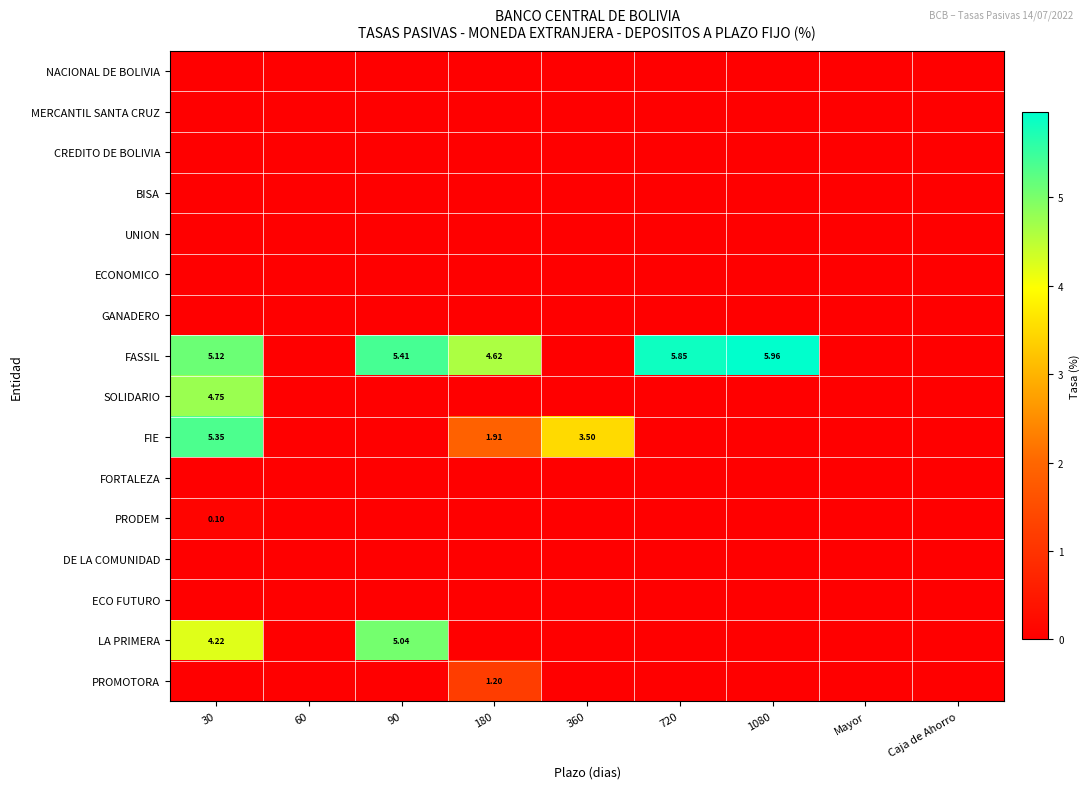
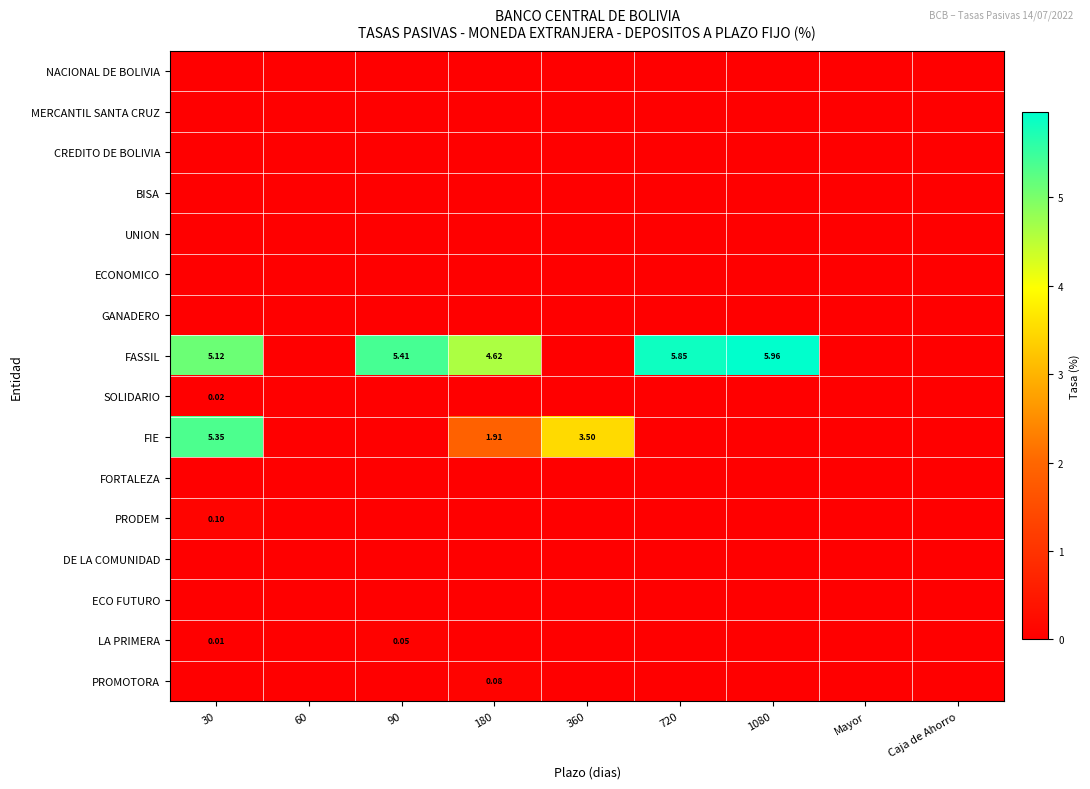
  {
    "FASSIL": {
      "30": 5.12,
      "90": 5.41,
      "180": 4.62,
      "720": 5.85,
      "1080": 5.96
    },
    "SOLIDARIO": {
-     "30": 4.75
+     "30": 0.02
    },
    "FIE": {
      "30": 5.35,
      "180": 1.91,
      "360": 3.50
    },
    "PRODEM": {
      "30": 0.10
    },
    "LA PRIMERA": {
-     "30": 4.22,
-     "90": 5.04
+     "30": 0.01,
+     "90": 0.05
    },
    "PROMOTORA": {
-     "180": 1.20
+     "180": 0.08
    }
  }
